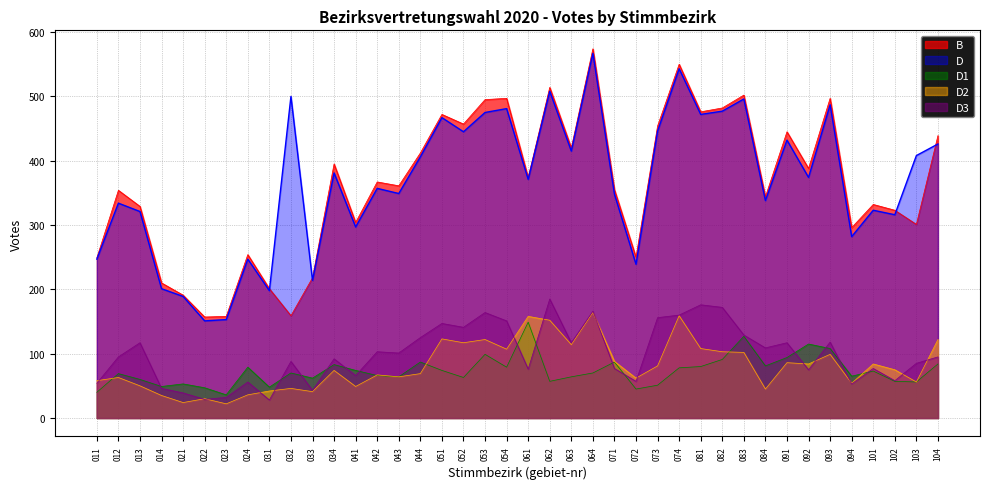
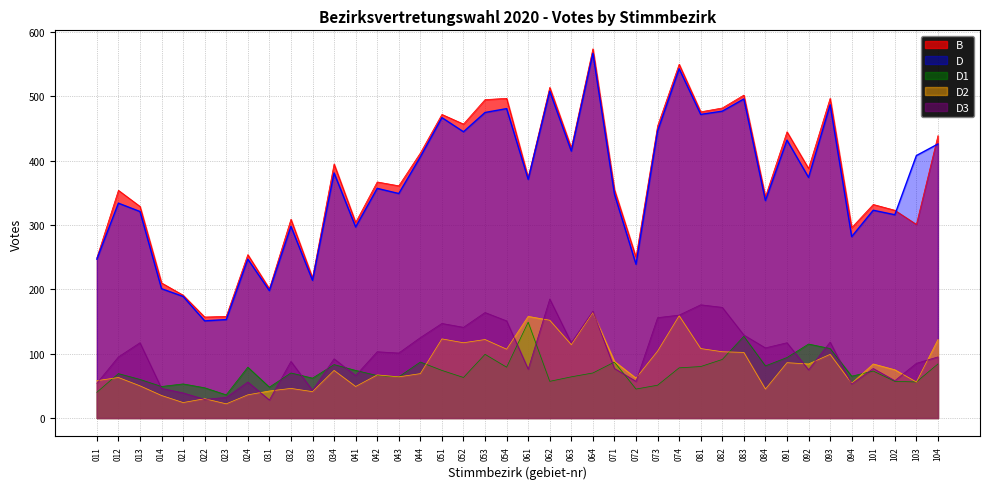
  {
    "B": {
      "012": 350,
      "013": 330,
      "014": 210,
      "022": 160,
      "023": 160,
      "024": 250,
-     "032": 160,
+     "032": 310,
      "034": 400,
      "041": 300,
      "042": 370,
      "043": 360,
      "044": 410,
      "051": 470,
      "052": 460,
      "053": 500,
      "054": 500,
      "062": 510,
      "063": 420,
      "064": 570,
      "071": 360,
      "072": 250,
      "073": 450,
      "074": 550,
      "081": 480,
      "082": 480,
      "083": 500,
      "084": 340,
      "091": 450,
      "092": 390,
      "093": 500,
      "094": 300,
      "101": 330,
      "102": 320,
      "103": 300,
      "104": 440
    },
    "D": {
      "012": 330,
      "013": 320,
      "014": 200,
      "022": 150,
      "023": 150,
      "024": 250,
-     "032": 500,
+     "032": 300,
      "034": 380,
      "041": 300,
      "042": 360,
      "043": 350,
      "044": 410,
      "051": 470,
      "052": 450,
      "053": 480,
      "054": 480,
      "062": 510,
      "063": 420,
      "064": 570,
      "071": 350,
      "072": 240,
      "073": 450,
      "074": 540,
      "081": 470,
      "082": 480,
      "083": 500,
      "084": 340,
      "091": 430,
      "092": 370,
      "093": 490,
      "094": 280,
      "101": 320,
      "102": 320,
      "103": 410,
      "104": 430
    },
    "D1": {
      "011": 40,
      "012": 70,
      "013": 60,
      "021": 50,
      "022": 50,
      "023": 40,
      "024": 80,
      "031": 50,
      "032": 70,
      "033": 60,
      "034": 80,
      "041": 70,
      "044": 90,
      "051": 70,
      "052": 60,
      "053": 100,
      "054": 80,
      "061": 150,
      "062": 60,
      "063": 60,
      "064": 70,
      "072": 50,
      "073": 50,
      "074": 80,
      "081": 80,
      "082": 90,
      "084": 80,
      "091": 90,
      "092": 120,
      "093": 110,
      "094": 70,
      "104": 80
    },
    "D2": {
      "011": 60,
      "012": 60,
      "013": 50,
      "014": 40,
      "021": 20,
      "023": 20,
      "024": 40,
      "031": 40,
      "032": 50,
      "034": 70,
      "041": 50,
      "044": 70,
      "051": 120,
      "052": 120,
      "053": 120,
      "054": 110,
      "061": 160,
      "062": 150,
      "072": 60,
-     "073": 80,
+     "073": 100,
      "081": 110,
      "082": 100,
      "083": 100,
      "084": 50,
      "091": 90,
      "092": 80,
      "093": 100,
      "101": 80,
      "102": 80,
      "104": 120
    },
    "D3": {
      "011": 50,
      "012": 100,
      "013": 120,
      "021": 40,
      "023": 30,
      "024": 60,
      "031": 30,
      "032": 90,
      "034": 90,
      "041": 70,
      "042": 100,
      "043": 100,
      "044": 130,
      "051": 150,
      "052": 140,
      "053": 160,
      "054": 150,
      "061": 80,
      "062": 190,
      "071": 80,
      "072": 60,
      "073": 160,
      "081": 180,
      "082": 170,
      "084": 110,
      "091": 120,
      "092": 80,
      "093": 120,
      "103": 90,
      "104": 100
    }
  }
